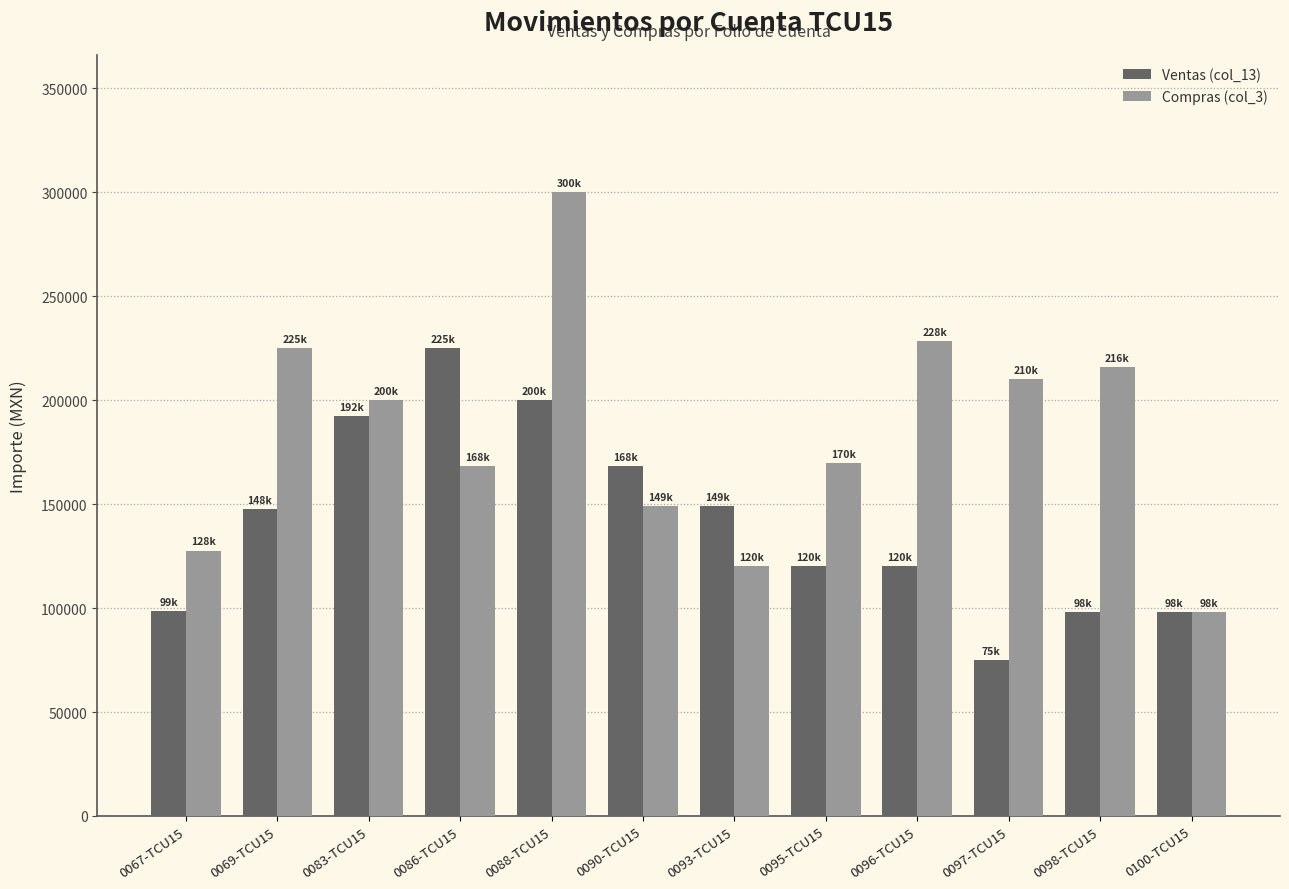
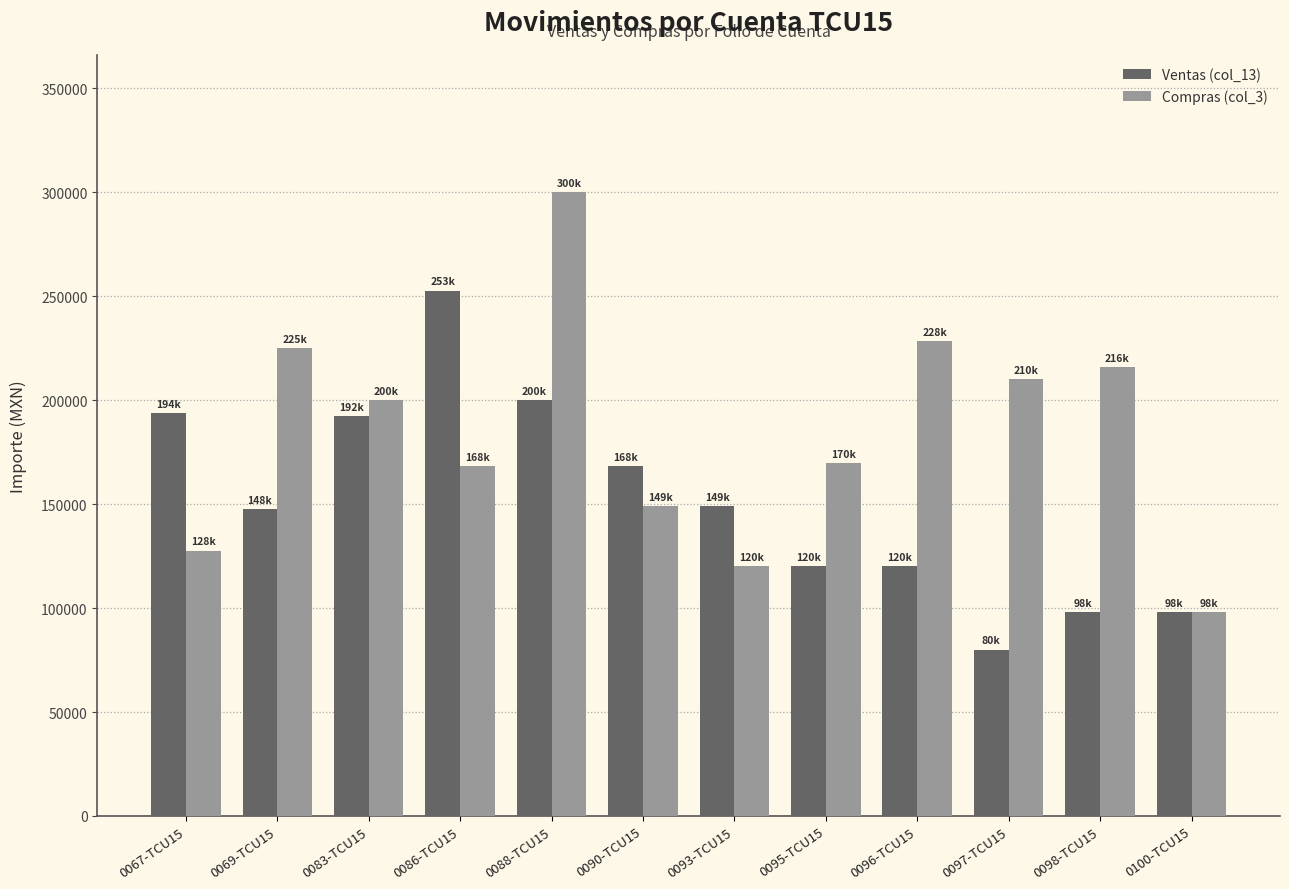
  {
    "Ventas (col_13)": {
-     "0067-TCU15": "99k",
+     "0067-TCU15": "194k",
      "0069-TCU15": "148k",
      "0083-TCU15": "192k",
-     "0086-TCU15": "225k",
+     "0086-TCU15": "253k",
      "0088-TCU15": "200k",
      "0090-TCU15": "168k",
      "0093-TCU15": "149k",
      "0095-TCU15": "120k",
      "0096-TCU15": "120k",
-     "0097-TCU15": "75k",
+     "0097-TCU15": "80k",
      "0098-TCU15": "98k",
      "0100-TCU15": "98k"
    },
    "Compras (col_3)": {
      "0067-TCU15": "128k",
      "0069-TCU15": "225k",
      "0083-TCU15": "200k",
      "0086-TCU15": "168k",
      "0088-TCU15": "300k",
      "0090-TCU15": "149k",
      "0093-TCU15": "120k",
      "0095-TCU15": "170k",
      "0096-TCU15": "228k",
      "0097-TCU15": "210k",
      "0098-TCU15": "216k",
      "0100-TCU15": "98k"
    }
  }
